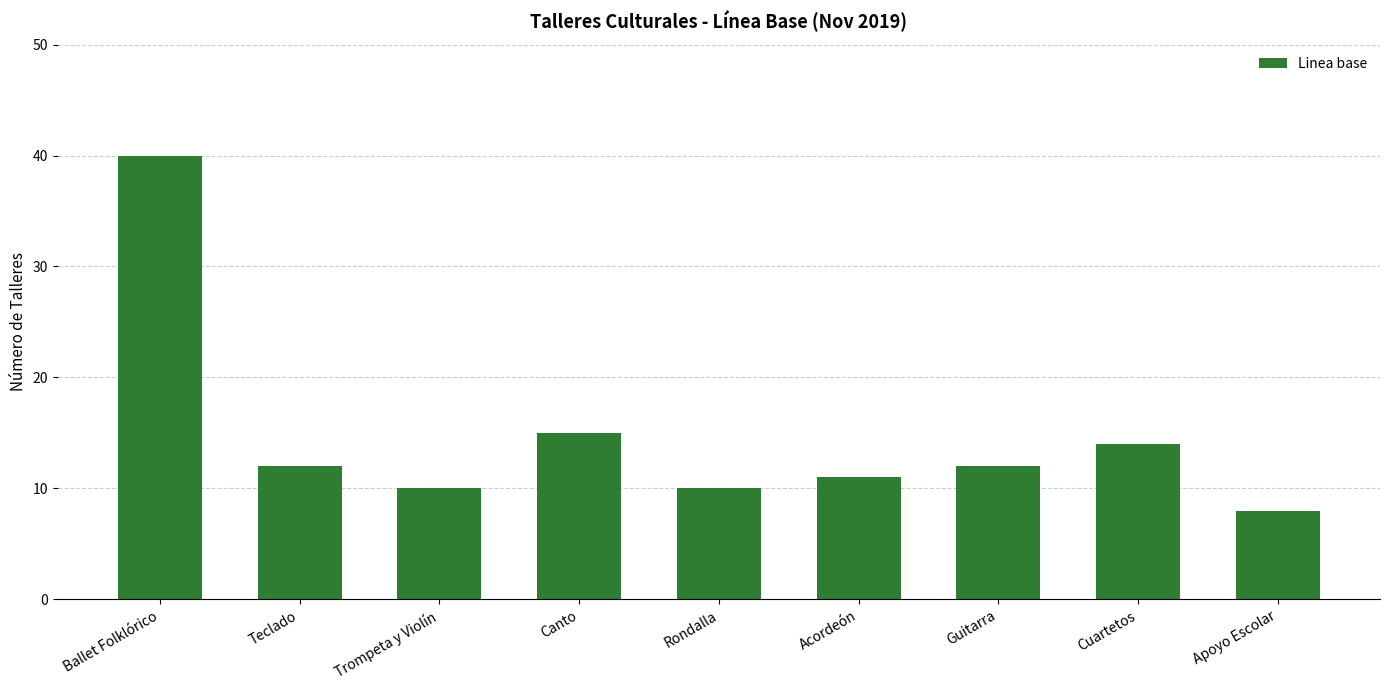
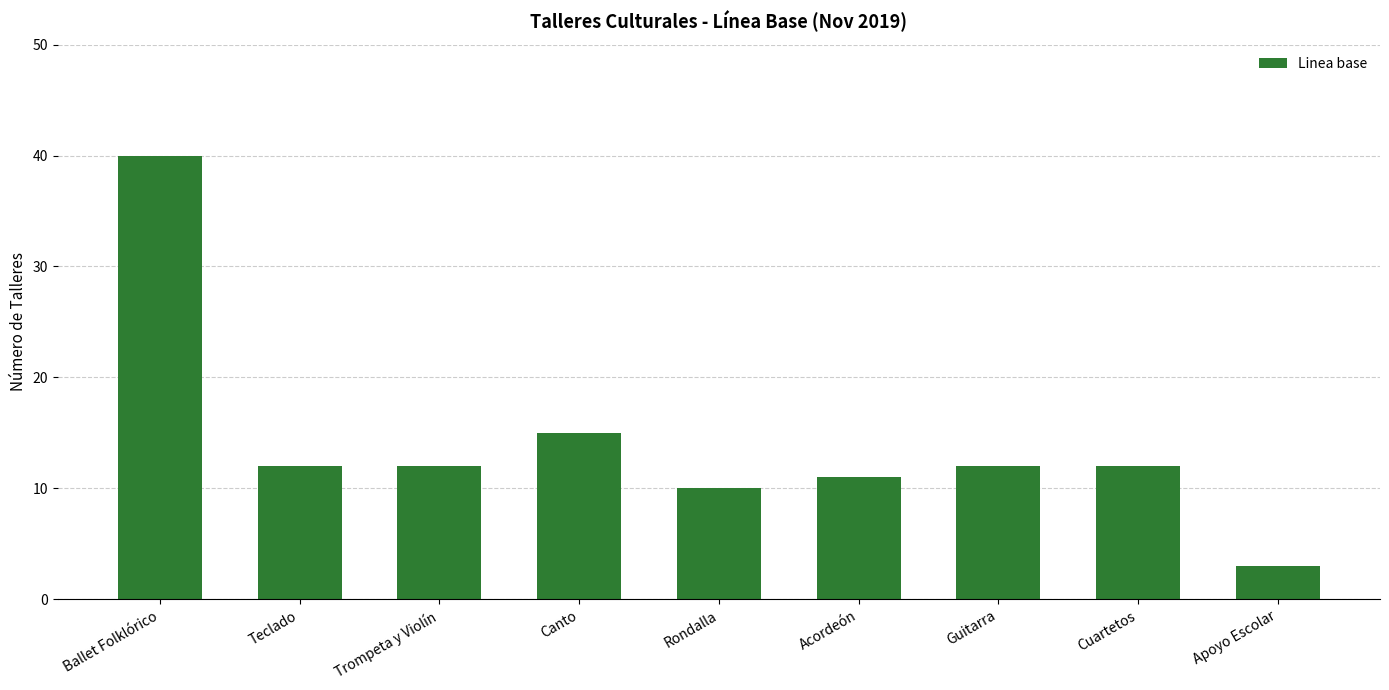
  {
    "Ballet Folklórico": 40,
    "Teclado": 12,
-   "Trompeta y Violín": 10,
+   "Trompeta y Violín": 12,
    "Canto": 15,
    "Rondalla": 10,
    "Acordeón": 11,
    "Guitarra": 12,
-   "Cuartetos": 14,
-   "Apoyo Escolar": 8
+   "Cuartetos": 12,
+   "Apoyo Escolar": 3
  }
